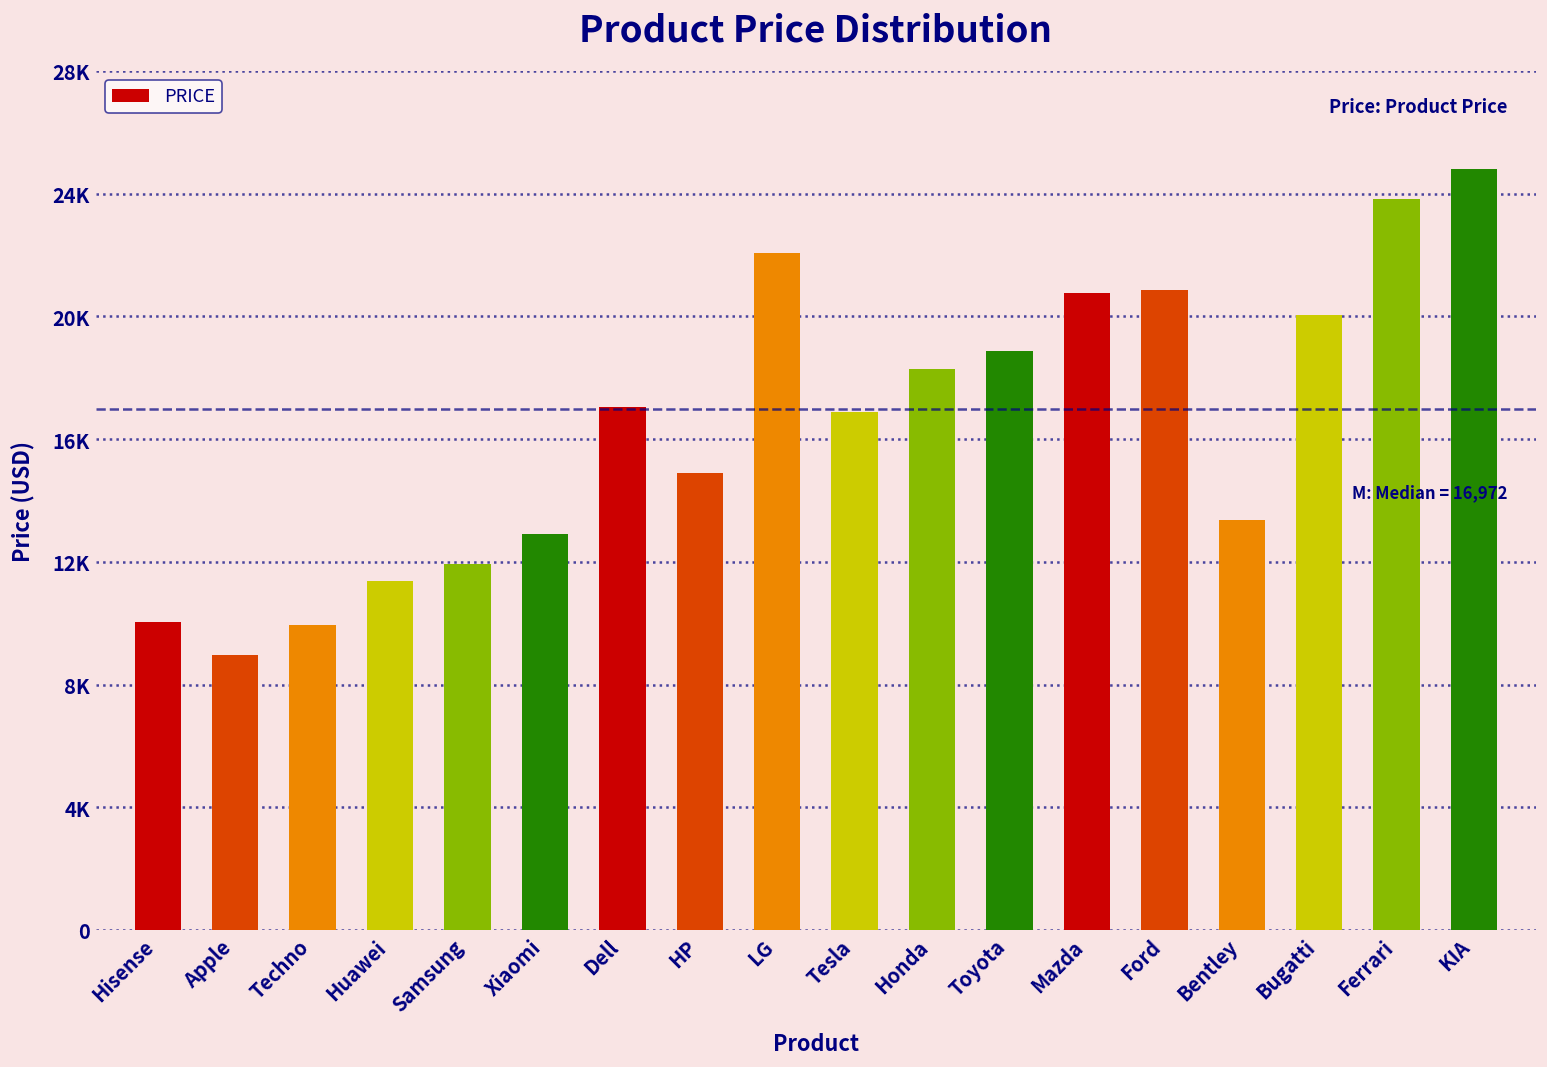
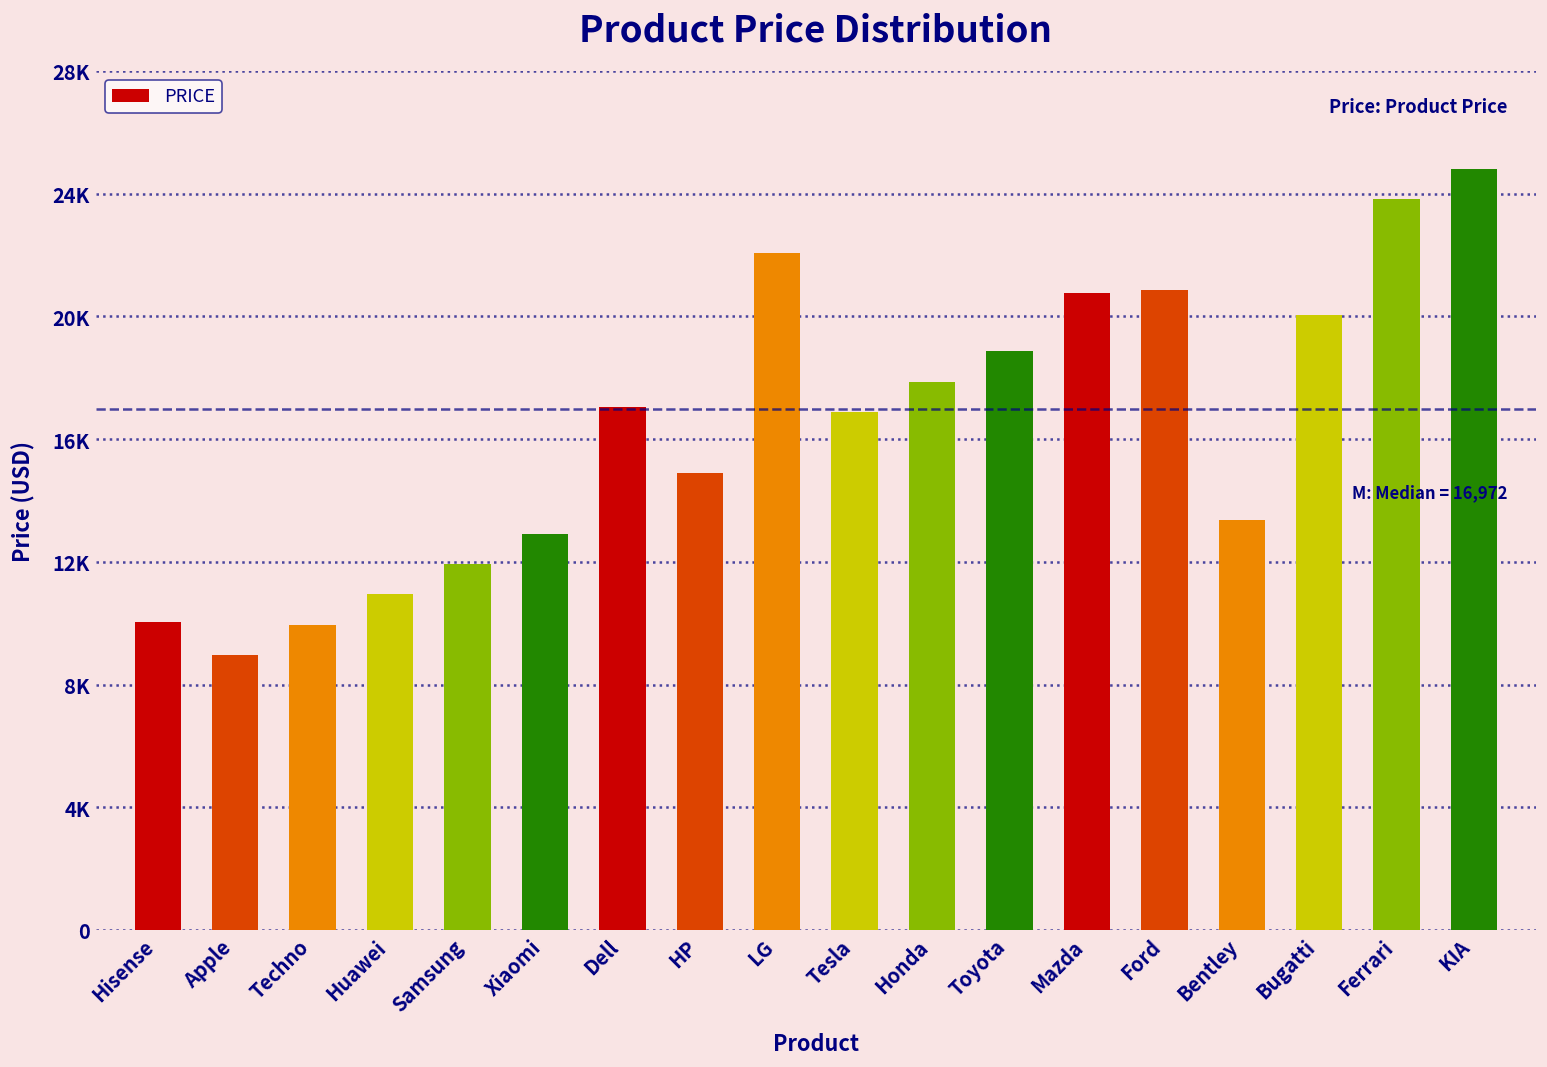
  {
    "Hisense": 10000,
    "Apple": 9000,
    "Techno": 9900,
-   "Huawei": 11400,
+   "Huawei": 10900,
    "Samsung": 11900,
    "Xiaomi": 12900,
    "Dell": 17100,
    "HP": 14900,
    "LG": 22100,
    "Tesla": 16900,
-   "Honda": 18300,
+   "Honda": 17900,
    "Toyota": 18900,
    "Mazda": 20800,
    "Ford": 20800,
    "Bentley": 13400,
    "Bugatti": 20100,
    "Ferrari": 23800,
    "KIA": 24800
  }
